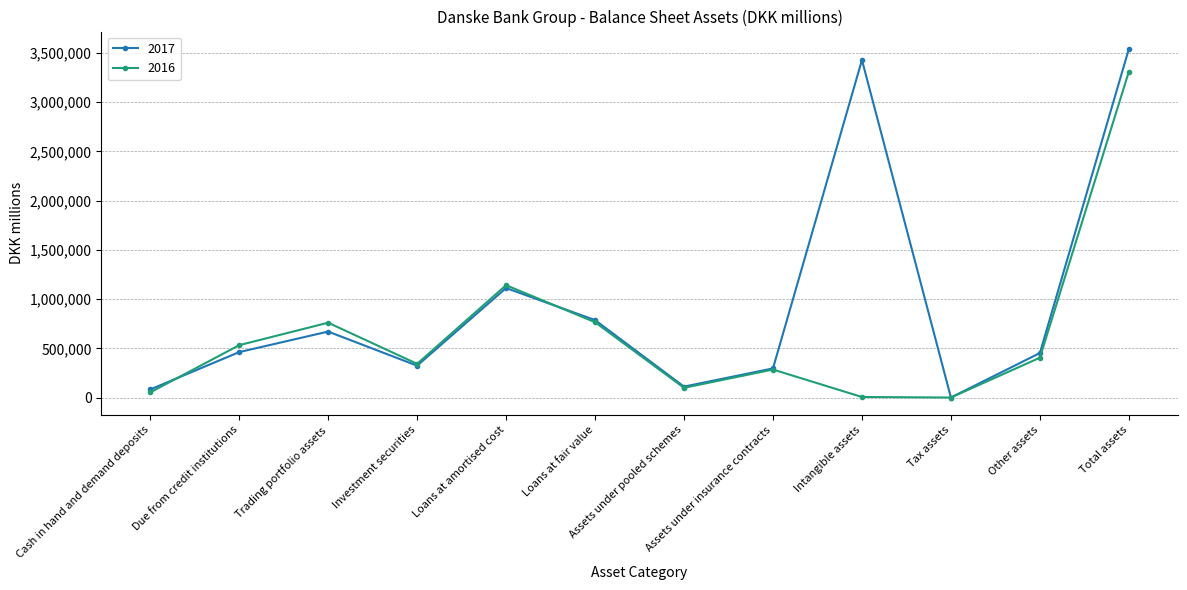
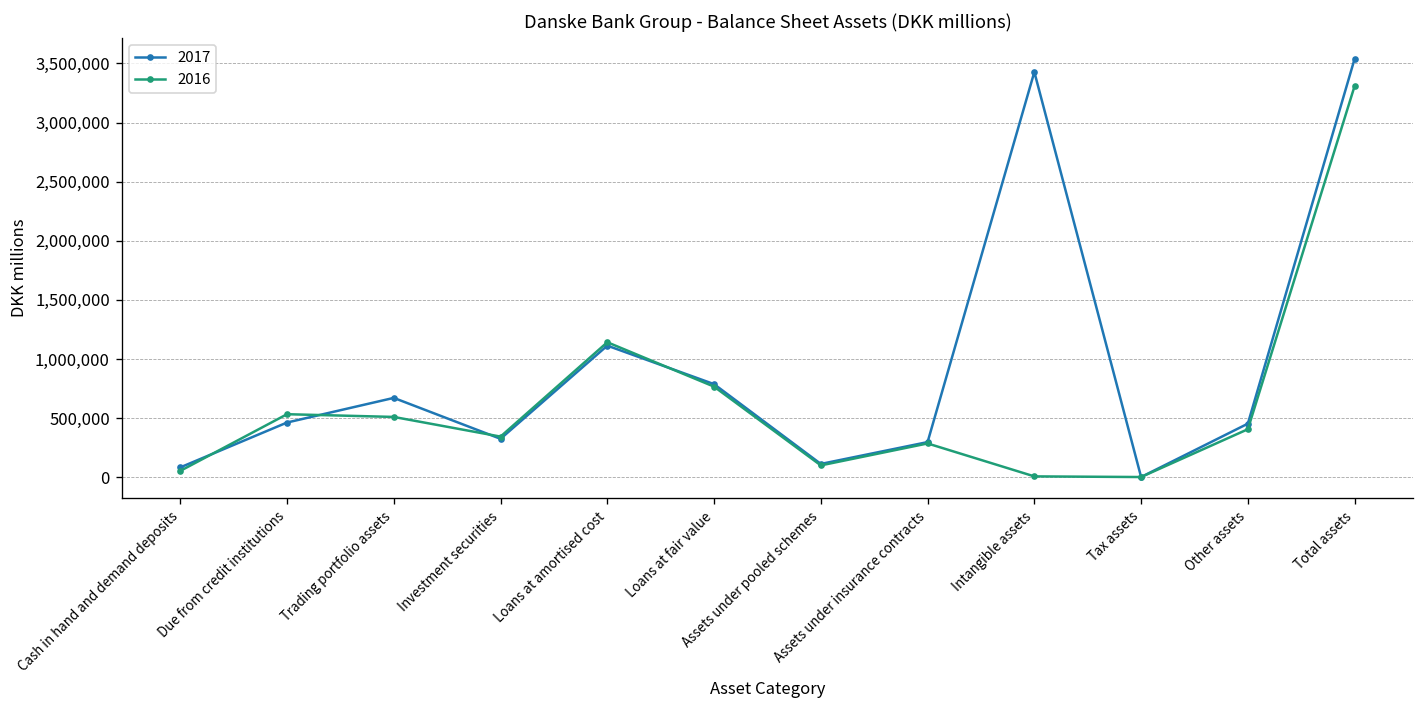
  {
    "2017": {
      "Cash in hand and demand deposits": "100,000",
      "Due from credit institutions": "500,000",
      "Trading portfolio assets": "700,000",
      "Loans at amortised cost": "1,100,000",
      "Intangible assets": "3,400,000",
      "Other assets": "500,000",
      "Total assets": "3,500,000"
    },
    "2016": {
      "Cash in hand and demand deposits": "100,000",
      "Due from credit institutions": "500,000",
-     "Trading portfolio assets": "800,000",
+     "Trading portfolio assets": "500,000",
      "Loans at amortised cost": "1,100,000",
      "Intangible assets": "0",
      "Other assets": "400,000",
      "Total assets": "3,300,000"
    }
  }
